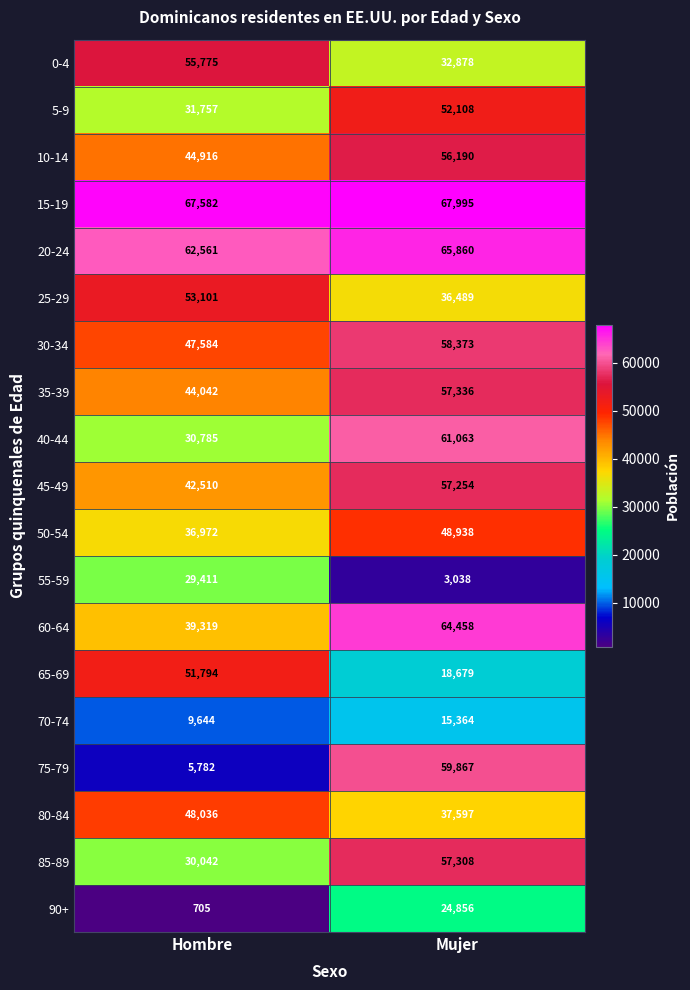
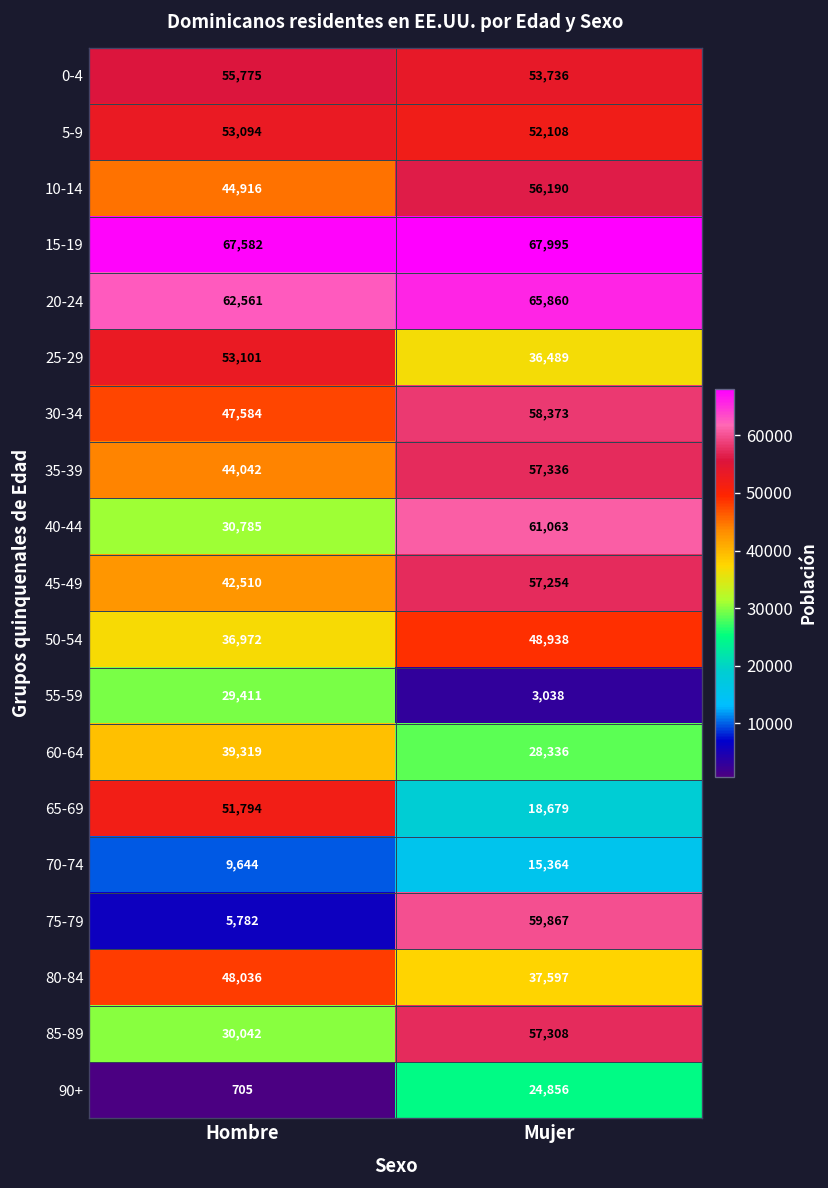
  {
    "0-4": {
      "Hombre": "55,775",
-     "Mujer": "32,878"
+     "Mujer": "53,736"
    },
    "5-9": {
-     "Hombre": "31,757",
+     "Hombre": "53,094",
      "Mujer": "52,108"
    },
    "10-14": {
      "Hombre": "44,916",
      "Mujer": "56,190"
    },
    "15-19": {
      "Hombre": "67,582",
      "Mujer": "67,995"
    },
    "20-24": {
      "Hombre": "62,561",
      "Mujer": "65,860"
    },
    "25-29": {
      "Hombre": "53,101",
      "Mujer": "36,489"
    },
    "30-34": {
      "Hombre": "47,584",
      "Mujer": "58,373"
    },
    "35-39": {
      "Hombre": "44,042",
      "Mujer": "57,336"
    },
    "40-44": {
      "Hombre": "30,785",
      "Mujer": "61,063"
    },
    "45-49": {
      "Hombre": "42,510",
      "Mujer": "57,254"
    },
    "50-54": {
      "Hombre": "36,972",
      "Mujer": "48,938"
    },
    "55-59": {
      "Hombre": "29,411",
      "Mujer": "3,038"
    },
    "60-64": {
      "Hombre": "39,319",
-     "Mujer": "64,458"
+     "Mujer": "28,336"
    },
    "65-69": {
      "Hombre": "51,794",
      "Mujer": "18,679"
    },
    "70-74": {
      "Hombre": "9,644",
      "Mujer": "15,364"
    },
    "75-79": {
      "Hombre": "5,782",
      "Mujer": "59,867"
    },
    "80-84": {
      "Hombre": "48,036",
      "Mujer": "37,597"
    },
    "85-89": {
      "Hombre": "30,042",
      "Mujer": "57,308"
    },
    "90+": {
      "Hombre": "705",
      "Mujer": "24,856"
    }
  }
